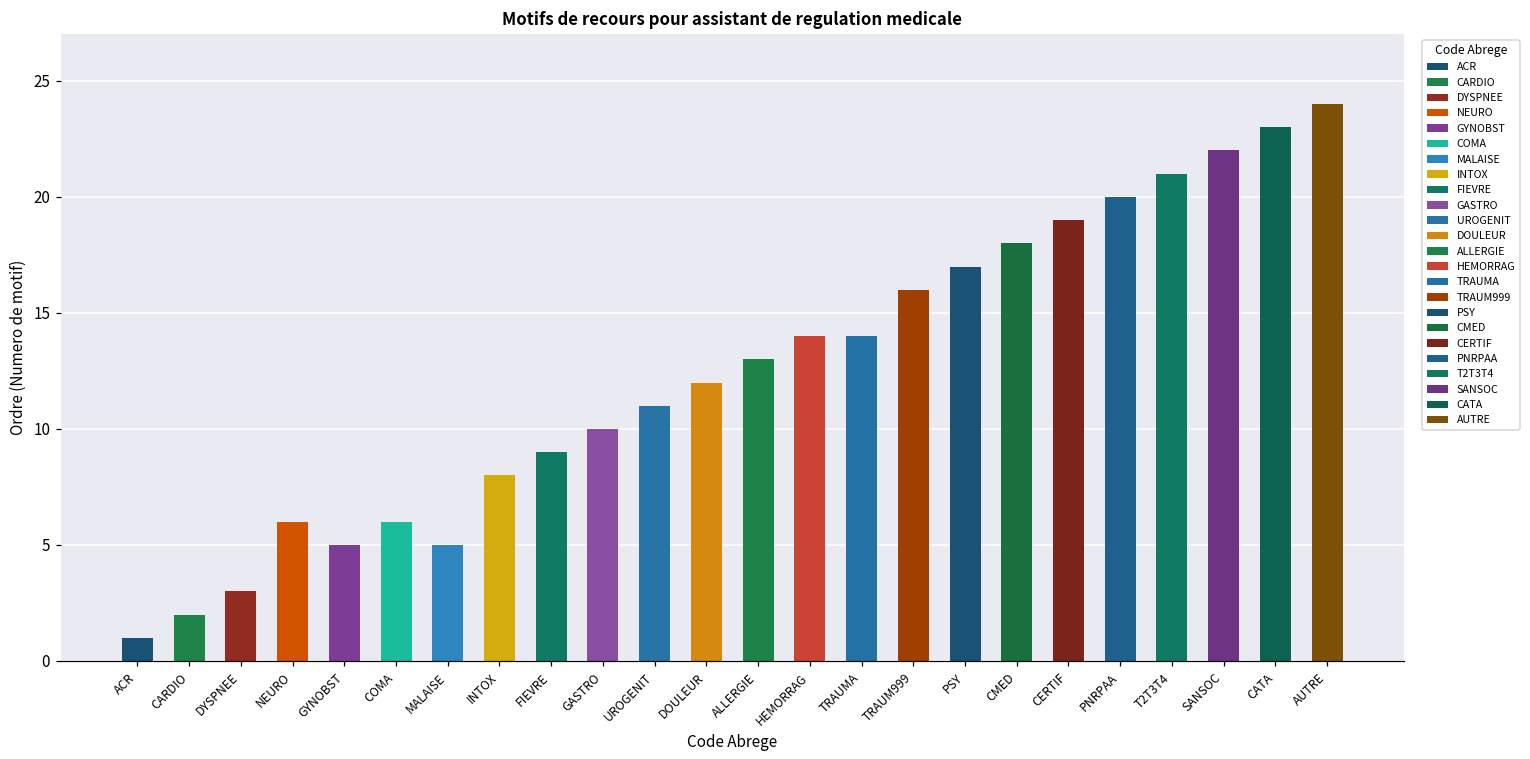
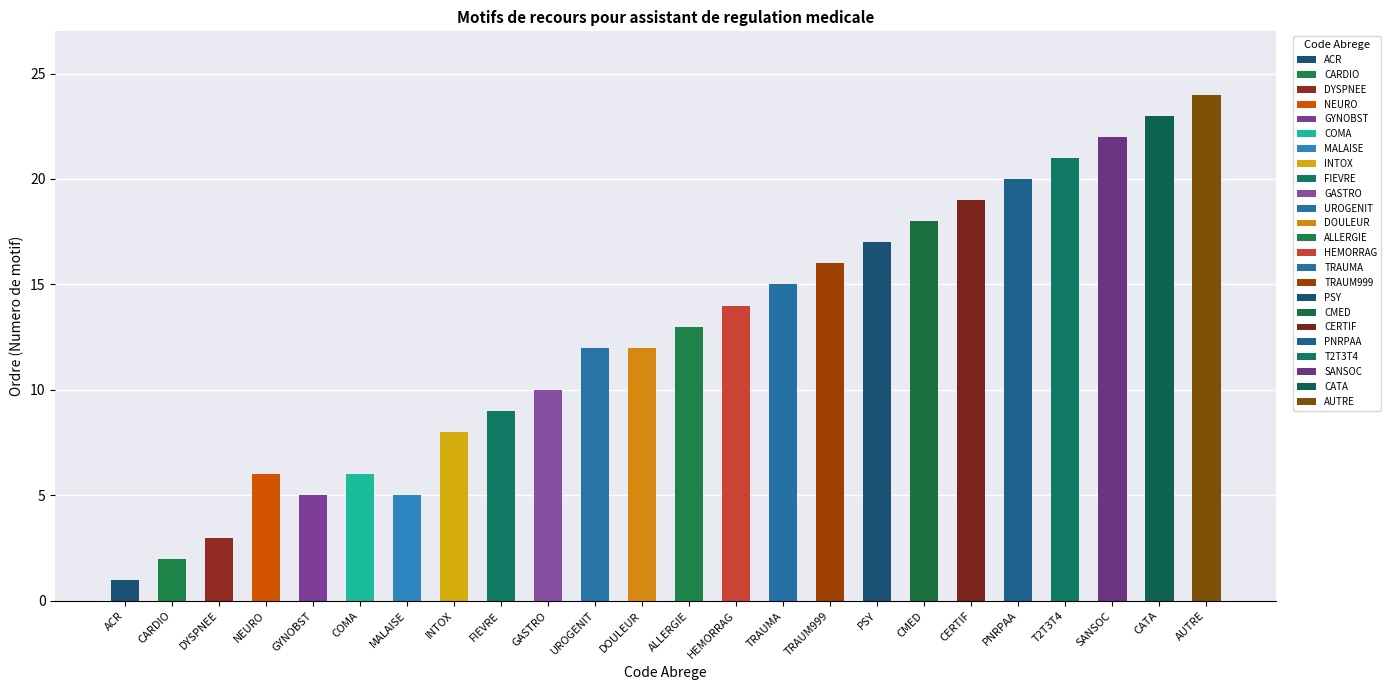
  {
    "ACR": 1,
    "CARDIO": 2,
    "DYSPNEE": 3,
    "NEURO": 6,
    "GYNOBST": 5,
    "COMA": 6,
    "MALAISE": 5,
    "INTOX": 8,
    "FIEVRE": 9,
    "GASTRO": 10,
-   "UROGENIT": 11,
+   "UROGENIT": 12,
    "DOULEUR": 12,
    "ALLERGIE": 13,
    "HEMORRAG": 14,
-   "TRAUMA": 14,
+   "TRAUMA": 15,
    "TRAUM999": 16,
    "PSY": 17,
    "CMED": 18,
    "CERTIF": 19,
    "PNRPAA": 20,
    "T2T3T4": 21,
    "SANSOC": 22,
    "CATA": 23,
    "AUTRE": 24
  }
